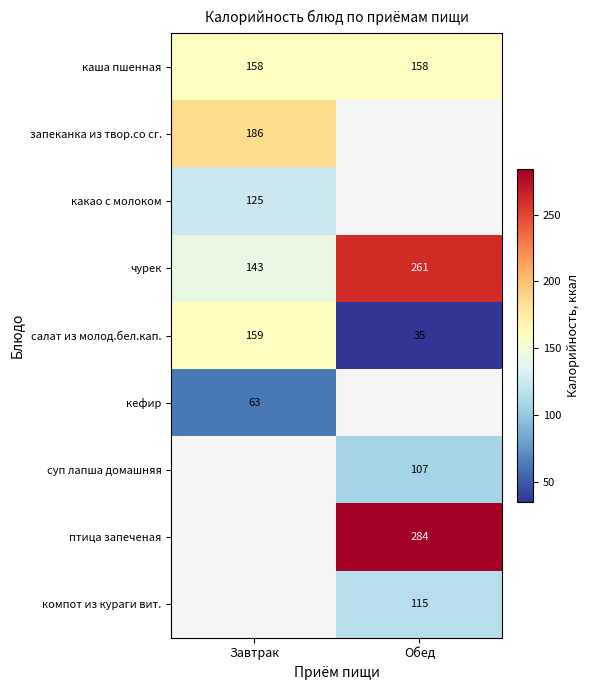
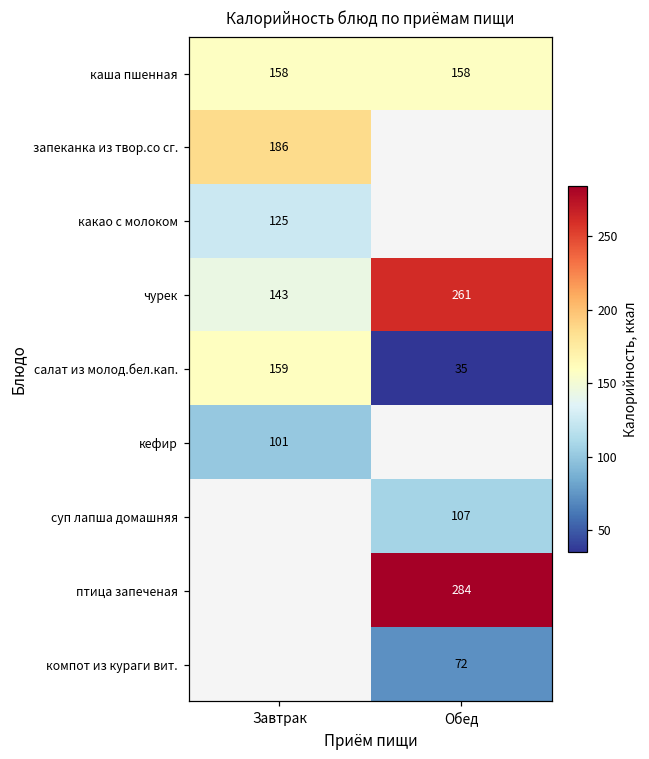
  {
    "каша пшенная": {
      "Завтрак": 158,
      "Обед": 158
    },
    "запеканка из твор.со сг.": {
      "Завтрак": 186
    },
    "какао с молоком": {
      "Завтрак": 125
    },
    "чурек": {
      "Завтрак": 143,
      "Обед": 261
    },
    "салат из молод.бел.кап.": {
      "Завтрак": 159,
      "Обед": 35
    },
    "кефир": {
-     "Завтрак": 63
+     "Завтрак": 101
    },
    "суп лапша домашняя": {
      "Обед": 107
    },
    "птица запеченая": {
      "Обед": 284
    },
    "компот из кураги вит.": {
-     "Обед": 115
+     "Обед": 72
    }
  }
